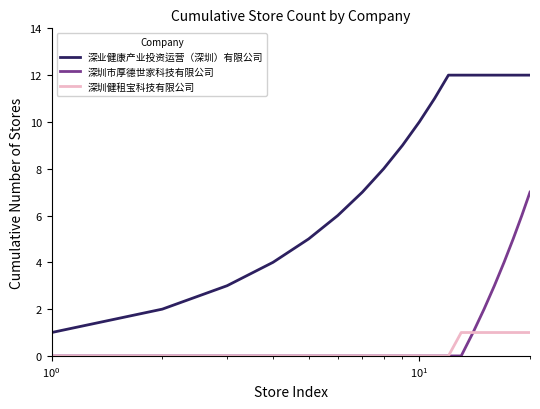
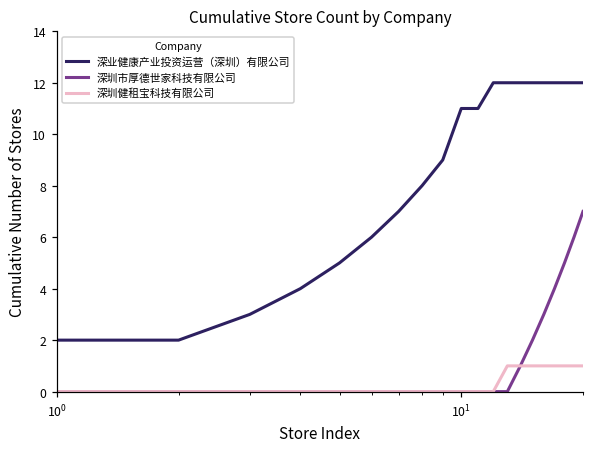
  {
    "深业健康产业投资运营（深圳）有限公司": {
-     "10^0": 1,
-     "10^1": 10
+     "10^0": 2,
+     "10^1": 11
    }
  }
